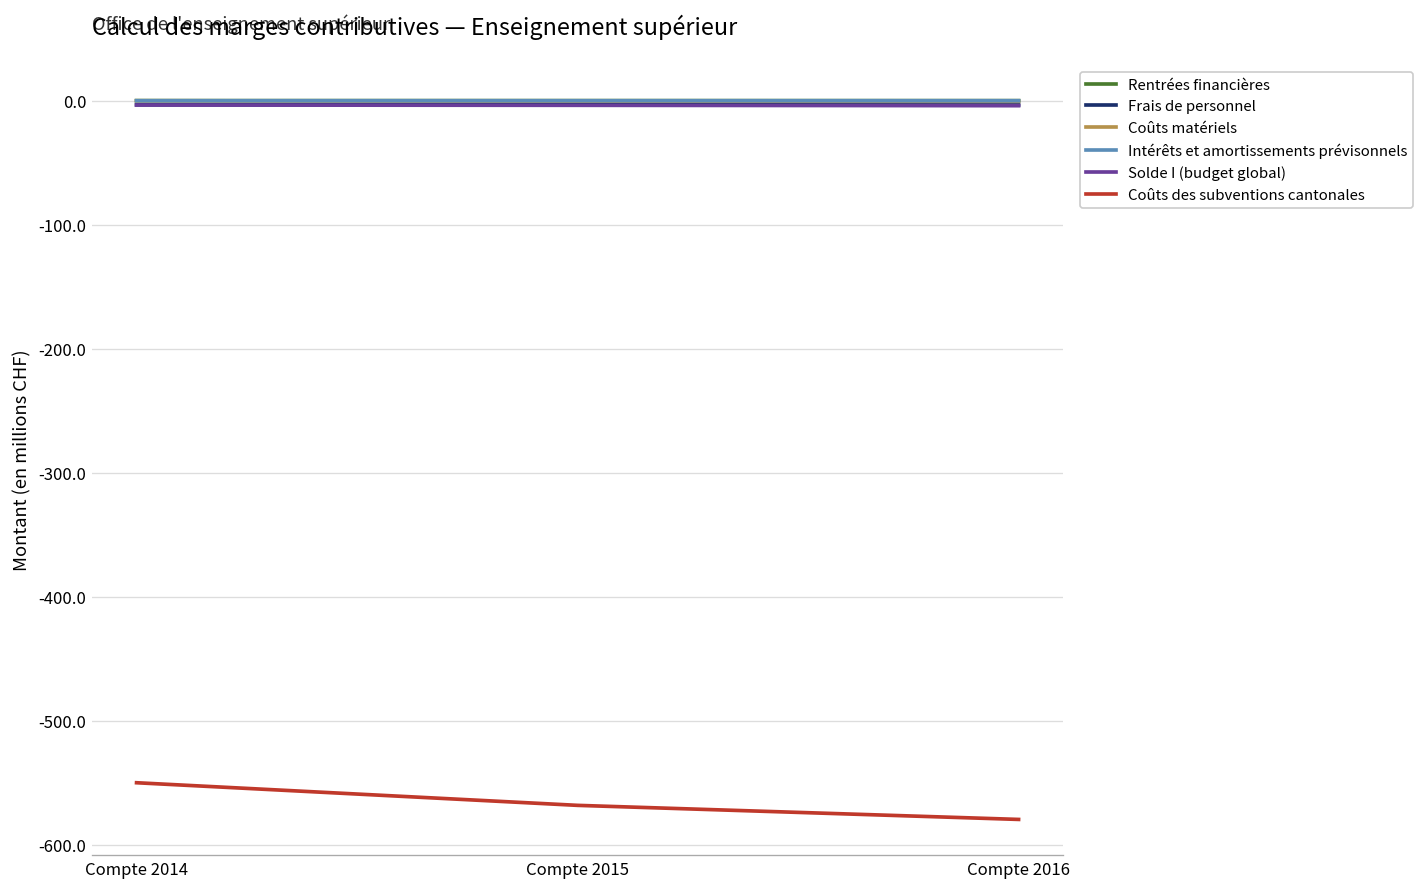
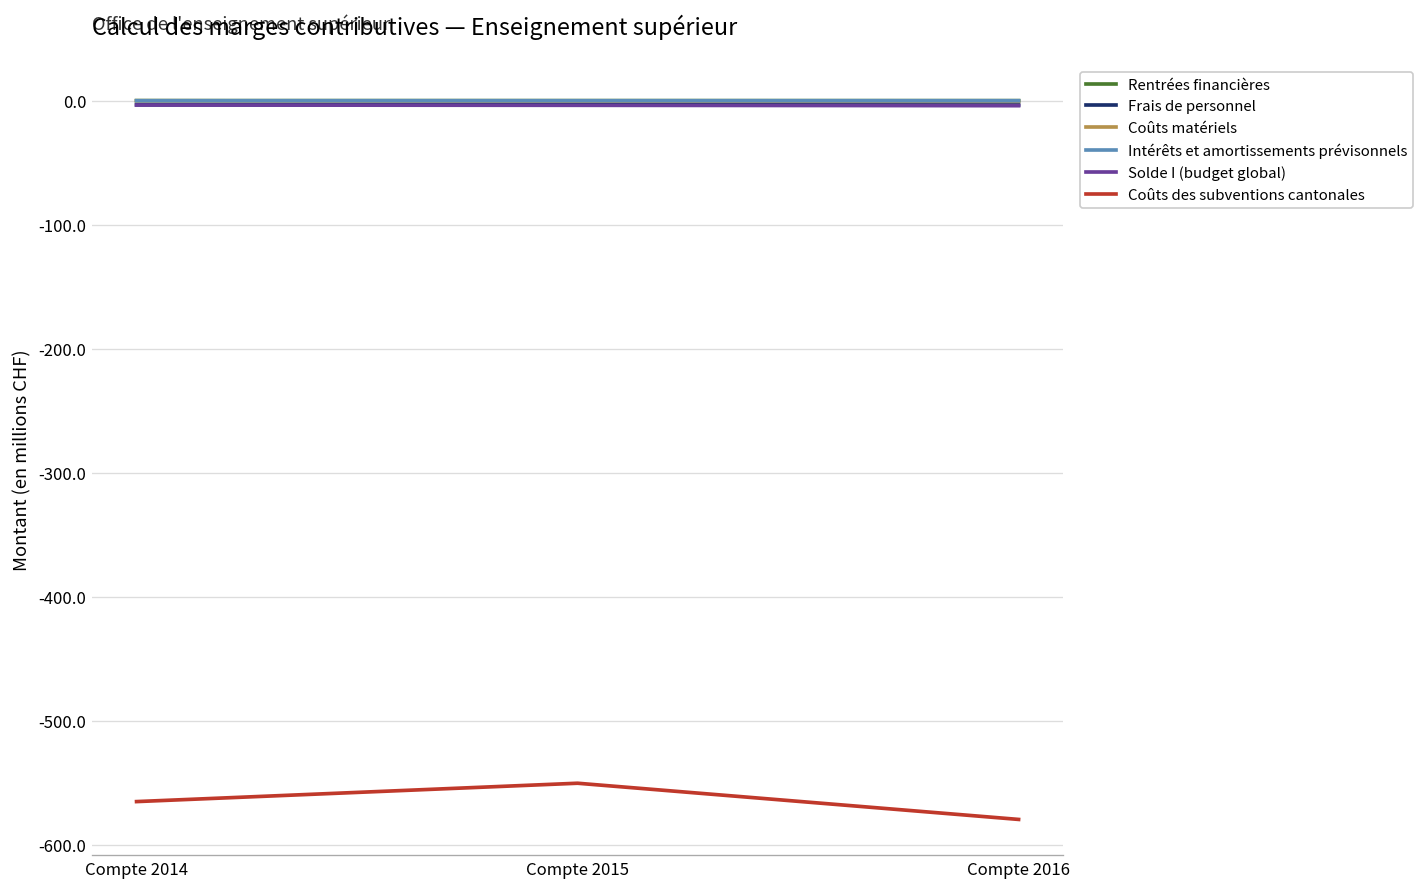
  {
    "Coûts des subventions cantonales": {
-     "Compte 2014": -550,
-     "Compte 2015": -568,
+     "Compte 2014": -565,
+     "Compte 2015": -550,
      "Compte 2016": -579
    }
  }
